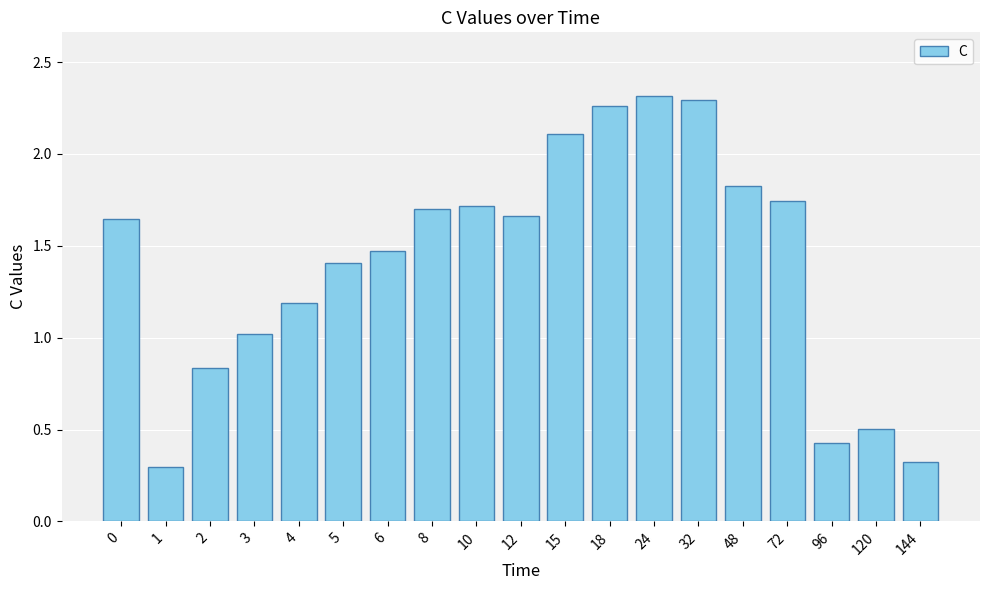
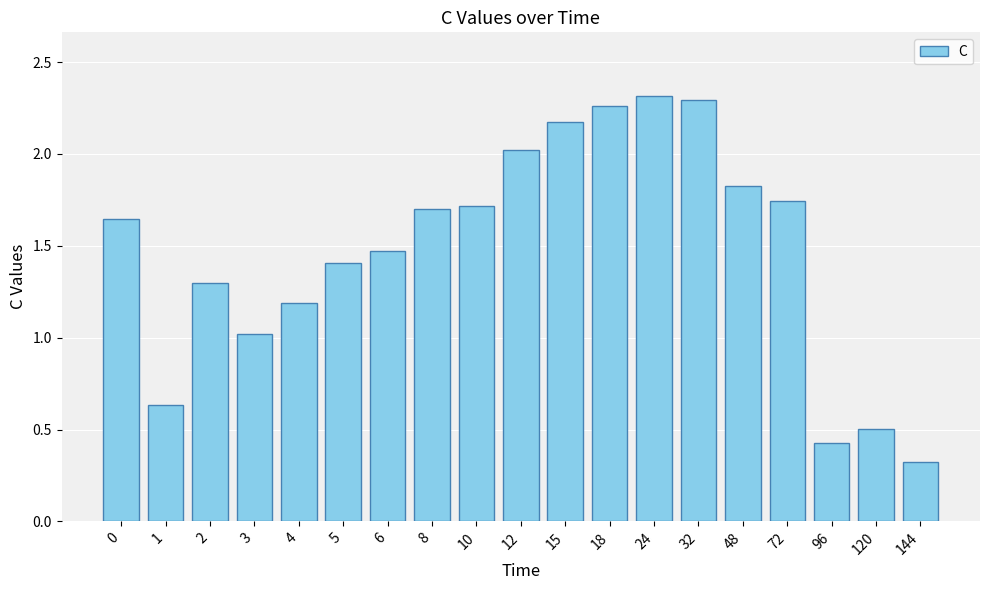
  {
    "0": 1.64,
-   "1": 0.30,
-   "2": 0.84,
+   "1": 0.63,
+   "2": 1.30,
    "3": 1.02,
    "4": 1.19,
    "5": 1.41,
    "6": 1.47,
    "8": 1.70,
    "10": 1.72,
-   "12": 1.66,
-   "15": 2.11,
+   "12": 2.02,
+   "15": 2.17,
    "18": 2.26,
    "24": 2.31,
    "32": 2.30,
    "48": 1.82,
    "72": 1.74,
    "96": 0.43,
    "120": 0.51,
    "144": 0.32
  }
